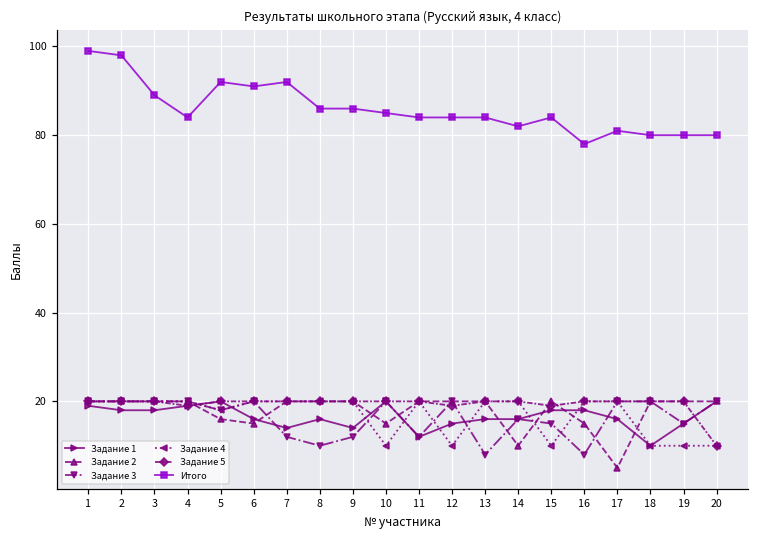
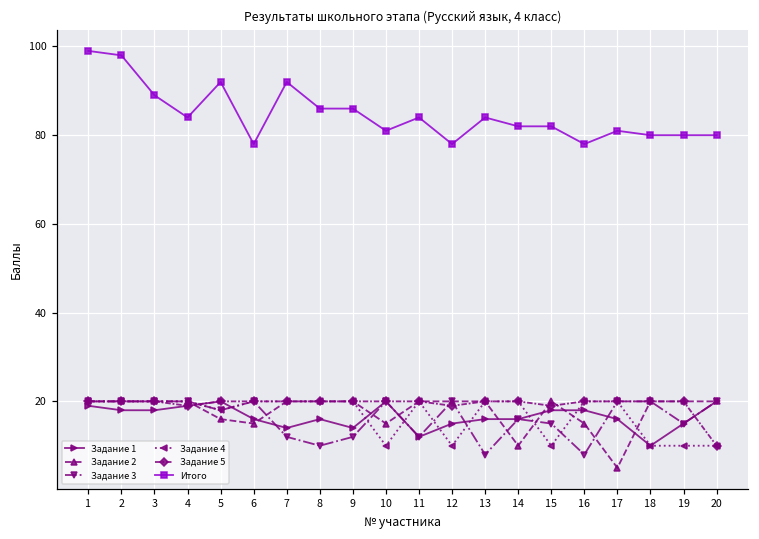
  {
    "Итого": {
      "1": 99,
      "2": 98,
      "3": 89,
      "4": 84,
      "5": 92,
-     "6": 91,
+     "6": 78,
      "7": 92,
      "8": 86,
      "9": 86,
-     "10": 85,
+     "10": 81,
      "11": 84,
-     "12": 84,
+     "12": 78,
      "13": 84,
      "14": 82,
-     "15": 84,
+     "15": 82,
      "16": 78,
      "17": 81,
      "18": 80,
      "19": 80,
      "20": 80
    }
  }
